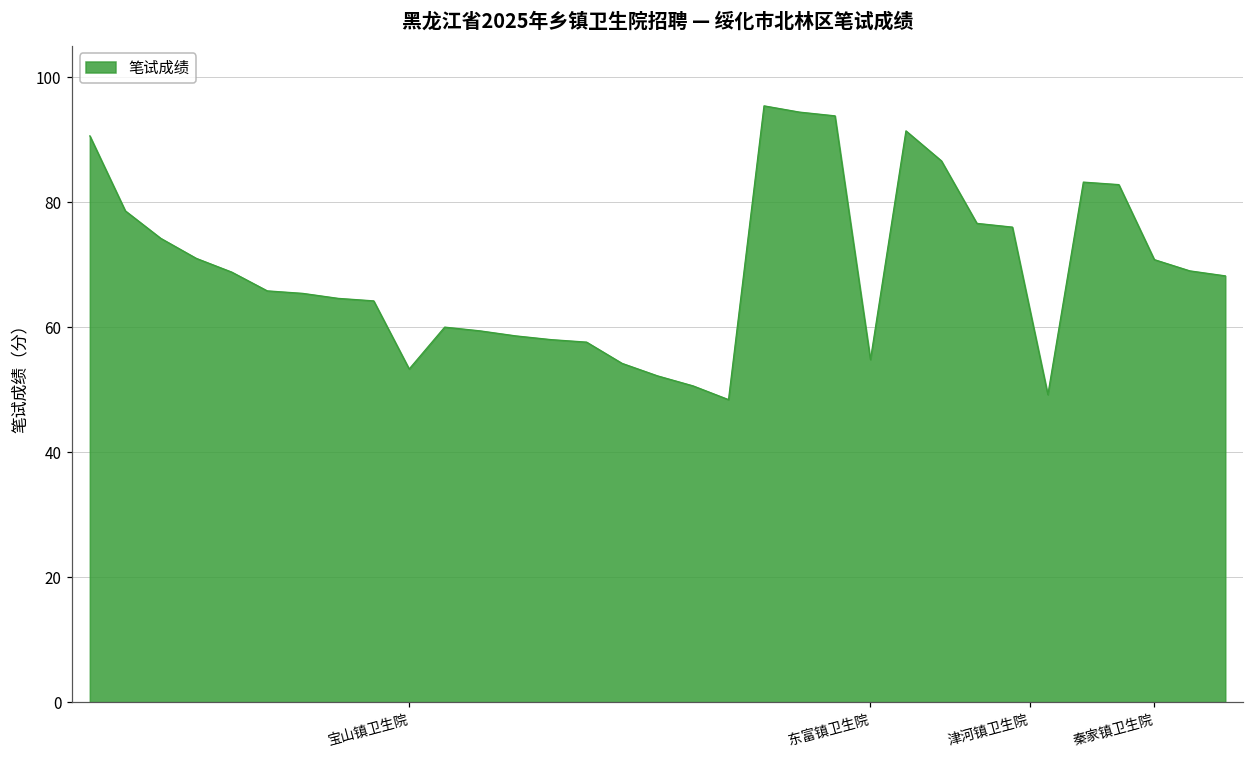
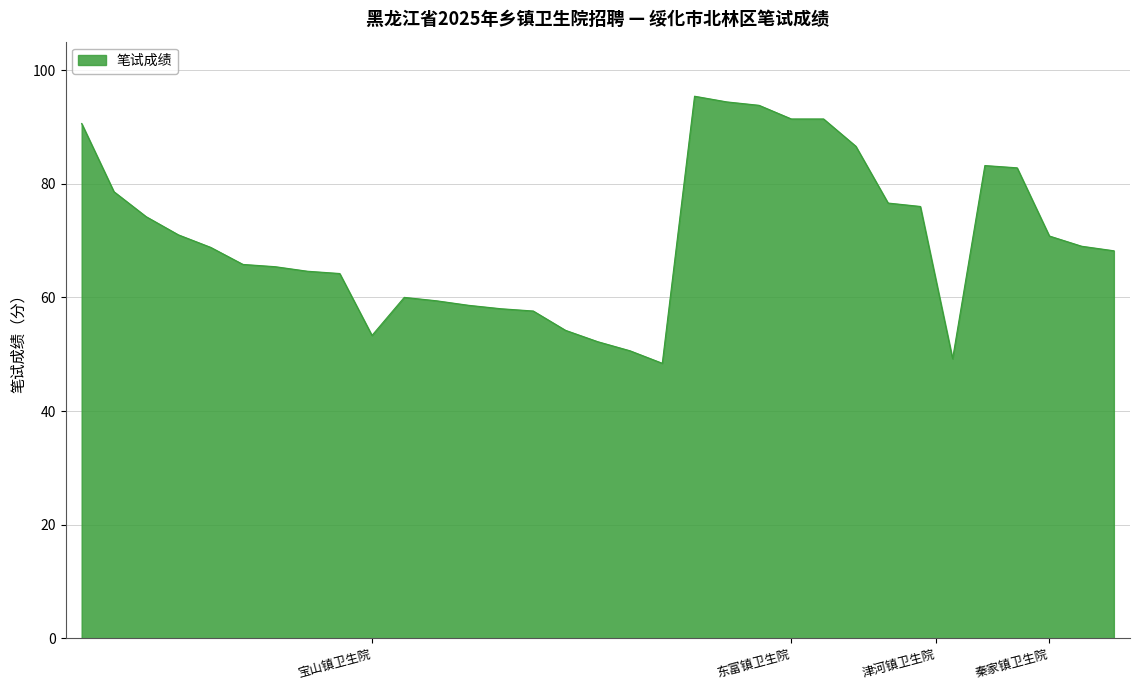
  {
    "宝山镇卫生院": 53,
-   "东富镇卫生院": 55,
+   "东富镇卫生院": 91,
    "秦家镇卫生院": 71
  }
